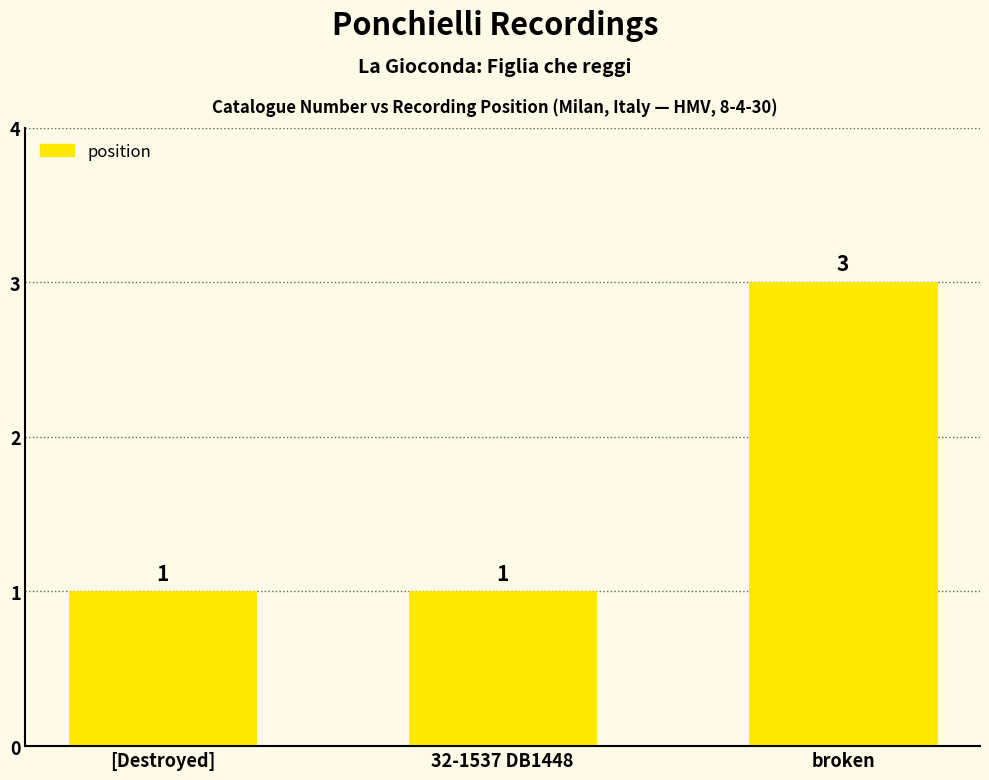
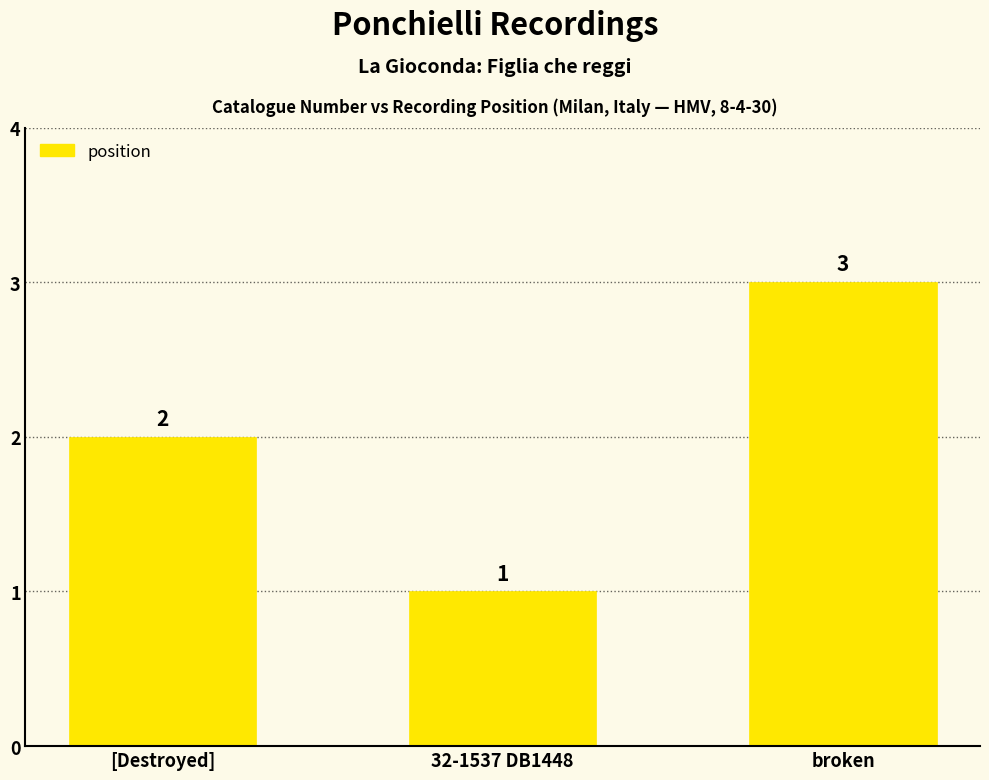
  {
-   "[Destroyed]": 1,
+   "[Destroyed]": 2,
    "32-1537 DB1448": 1,
    "broken": 3
  }
